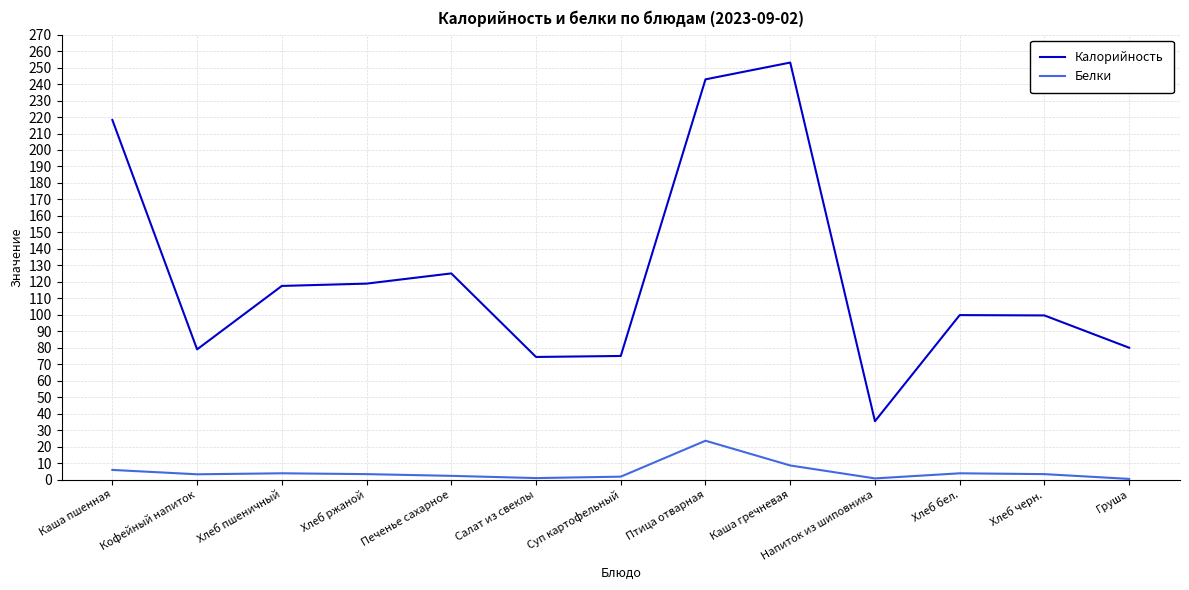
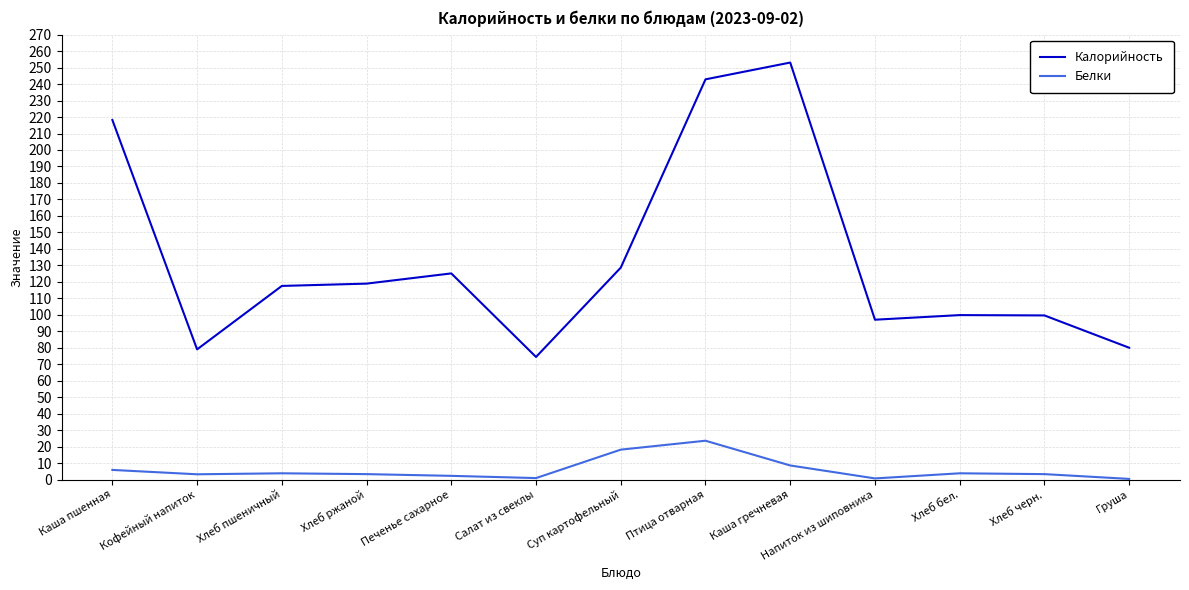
  {
    "Калорийность": {
      "Каша пшенная": 218,
      "Кофейный напиток": 79,
      "Хлеб пшеничный": 118,
      "Хлеб ржаной": 119,
      "Печенье сахарное": 125,
      "Салат из свеклы": 74,
-     "Суп картофельный": 75,
+     "Суп картофельный": 129,
      "Птица отварная": 243,
      "Каша гречневая": 253,
-     "Напиток из шиповника": 35,
+     "Напиток из шиповника": 97,
      "Хлеб бел.": 100,
      "Хлеб черн.": 100,
      "Груша": 80
    },
    "Белки": {
      "Каша пшенная": 6,
      "Кофейный напиток": 3,
      "Хлеб пшеничный": 4,
      "Хлеб ржаной": 3,
      "Печенье сахарное": 2,
      "Салат из свеклы": 1,
-     "Суп картофельный": 2,
+     "Суп картофельный": 18,
      "Птица отварная": 24,
      "Каша гречневая": 9,
      "Напиток из шиповника": 1,
      "Хлеб бел.": 4,
      "Хлеб черн.": 3,
      "Груша": 0
    }
  }
